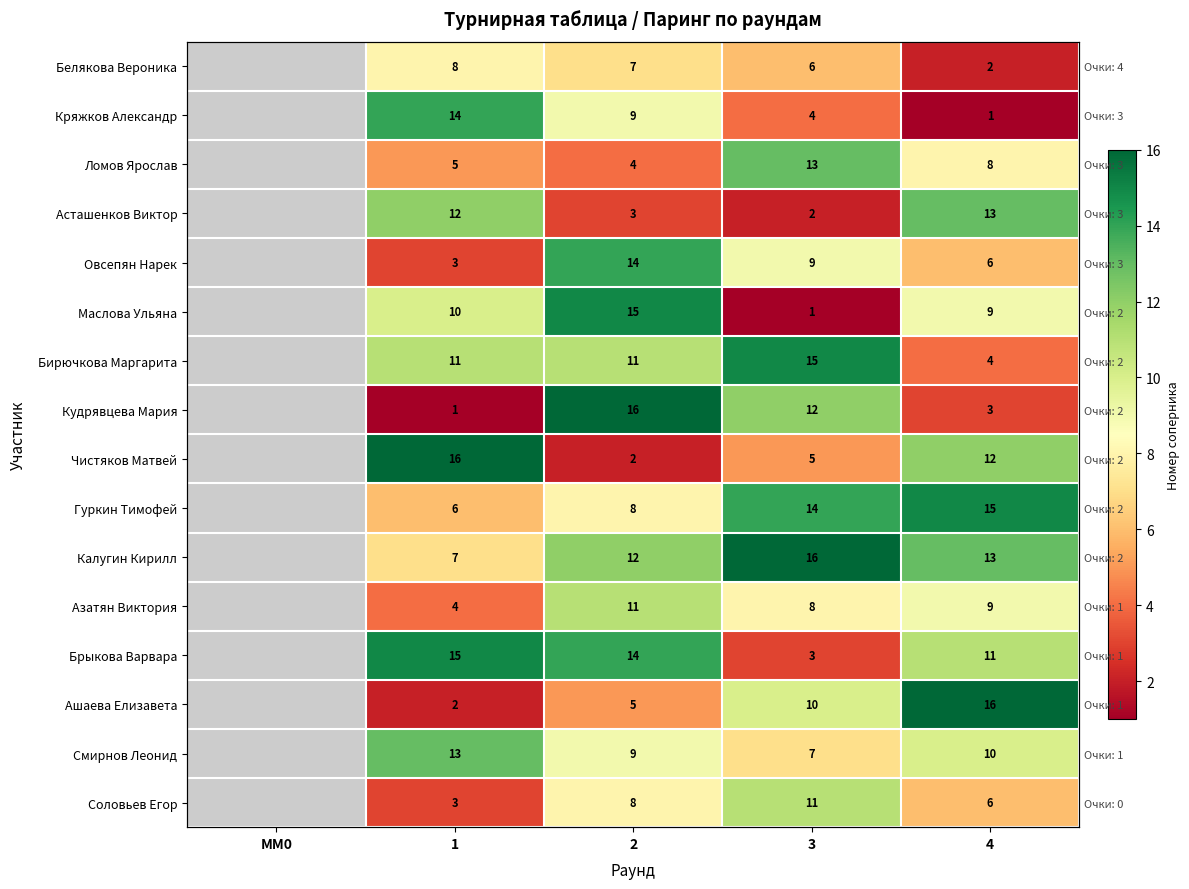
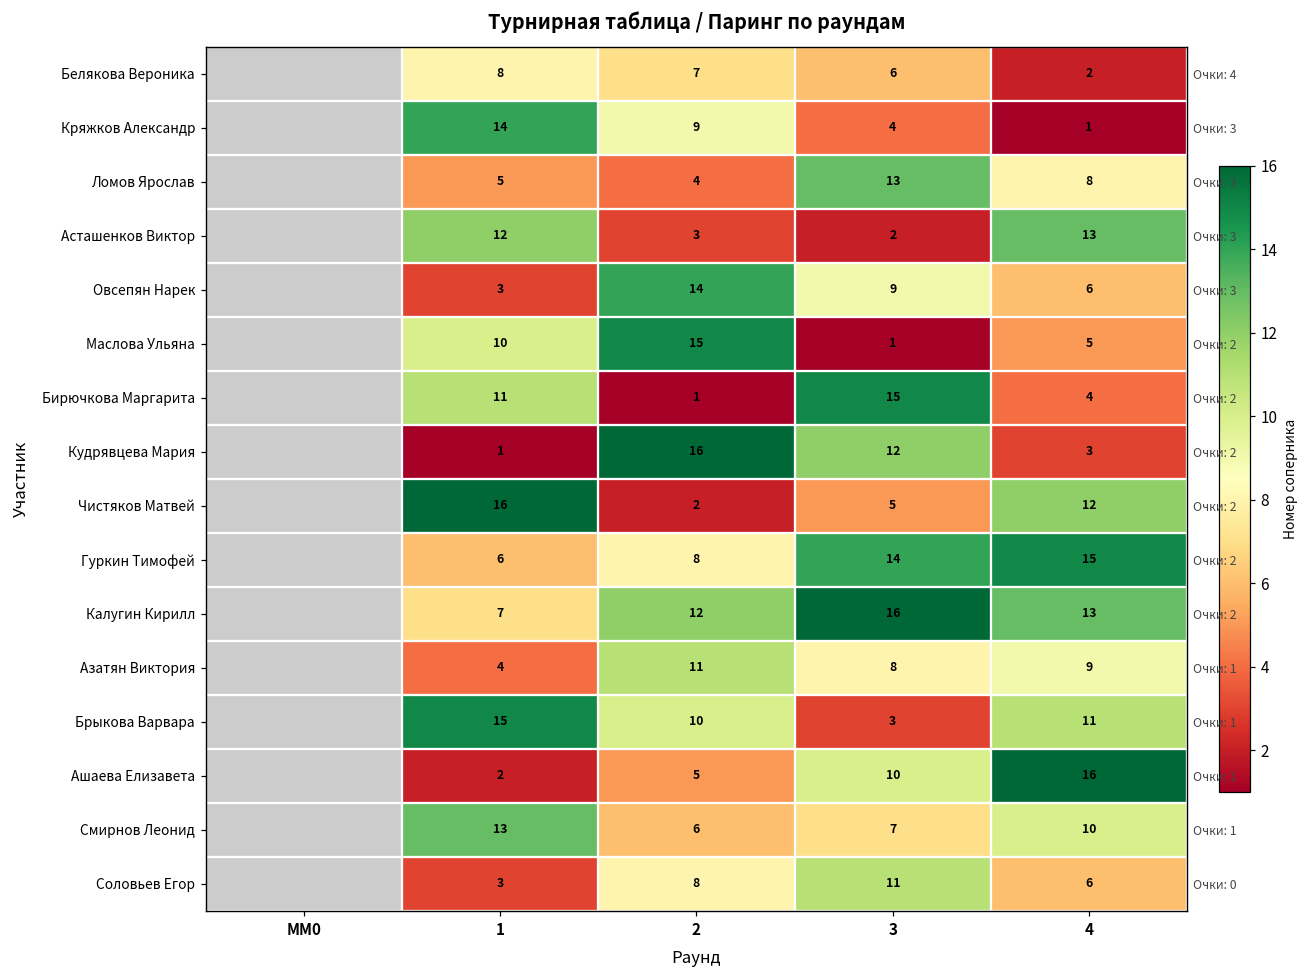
  {
    "Белякова Вероника": {
      "1": 8,
      "2": 7,
      "3": 6,
      "4": 2
    },
    "Кряжков Александр": {
      "1": 14,
      "2": 9,
      "3": 4,
      "4": 1
    },
    "Ломов Ярослав": {
      "1": 5,
      "2": 4,
      "3": 13,
      "4": 8
    },
    "Асташенков Виктор": {
      "1": 12,
      "2": 3,
      "3": 2,
      "4": 13
    },
    "Овсепян Нарек": {
      "1": 3,
      "2": 14,
      "3": 9,
      "4": 6
    },
    "Маслова Ульяна": {
      "1": 10,
      "2": 15,
      "3": 1,
-     "4": 9
+     "4": 5
    },
    "Бирючкова Маргарита": {
      "1": 11,
-     "2": 11,
+     "2": 1,
      "3": 15,
      "4": 4
    },
    "Кудрявцева Мария": {
      "1": 1,
      "2": 16,
      "3": 12,
      "4": 3
    },
    "Чистяков Матвей": {
      "1": 16,
      "2": 2,
      "3": 5,
      "4": 12
    },
    "Гуркин Тимофей": {
      "1": 6,
      "2": 8,
      "3": 14,
      "4": 15
    },
    "Калугин Кирилл": {
      "1": 7,
      "2": 12,
      "3": 16,
      "4": 13
    },
    "Азатян Виктория": {
      "1": 4,
      "2": 11,
      "3": 8,
      "4": 9
    },
    "Брыкова Варвара": {
      "1": 15,
-     "2": 14,
+     "2": 10,
      "3": 3,
      "4": 11
    },
    "Ашаева Елизавета": {
      "1": 2,
      "2": 5,
      "3": 10,
      "4": 16
    },
    "Смирнов Леонид": {
      "1": 13,
-     "2": 9,
+     "2": 6,
      "3": 7,
      "4": 10
    },
    "Соловьев Егор": {
      "1": 3,
      "2": 8,
      "3": 11,
      "4": 6
    }
  }
